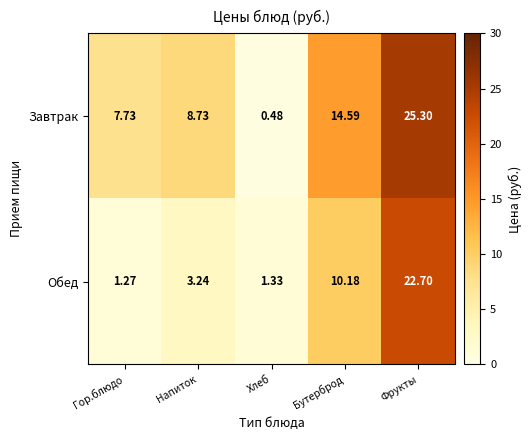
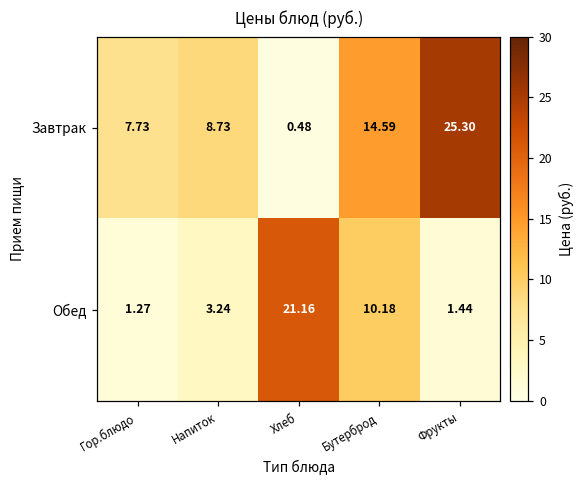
  {
    "Завтрак": {
      "Гор.блюдо": 7.73,
      "Напиток": 8.73,
      "Хлеб": 0.48,
      "Бутерброд": 14.59,
      "Фрукты": 25.30
    },
    "Обед": {
      "Гор.блюдо": 1.27,
      "Напиток": 3.24,
-     "Хлеб": 1.33,
+     "Хлеб": 21.16,
      "Бутерброд": 10.18,
-     "Фрукты": 22.70
+     "Фрукты": 1.44
    }
  }
